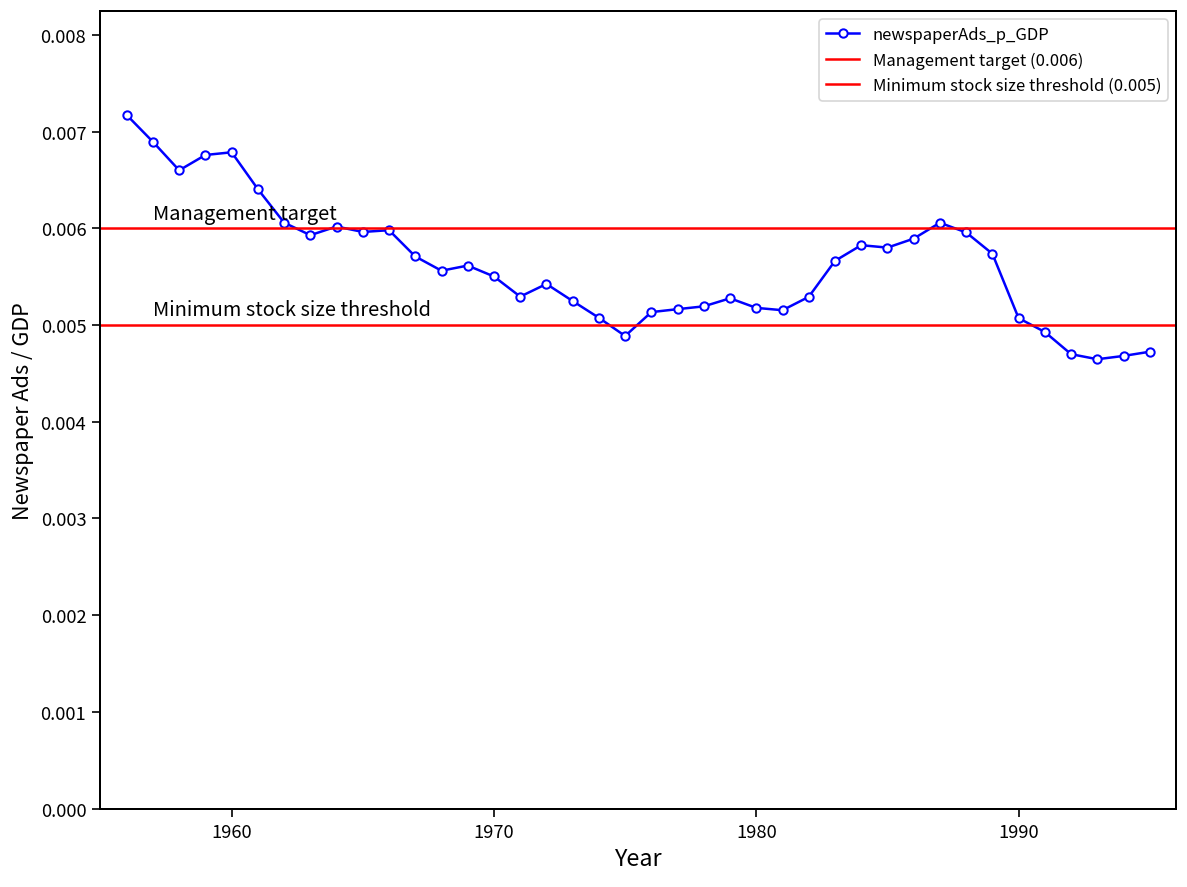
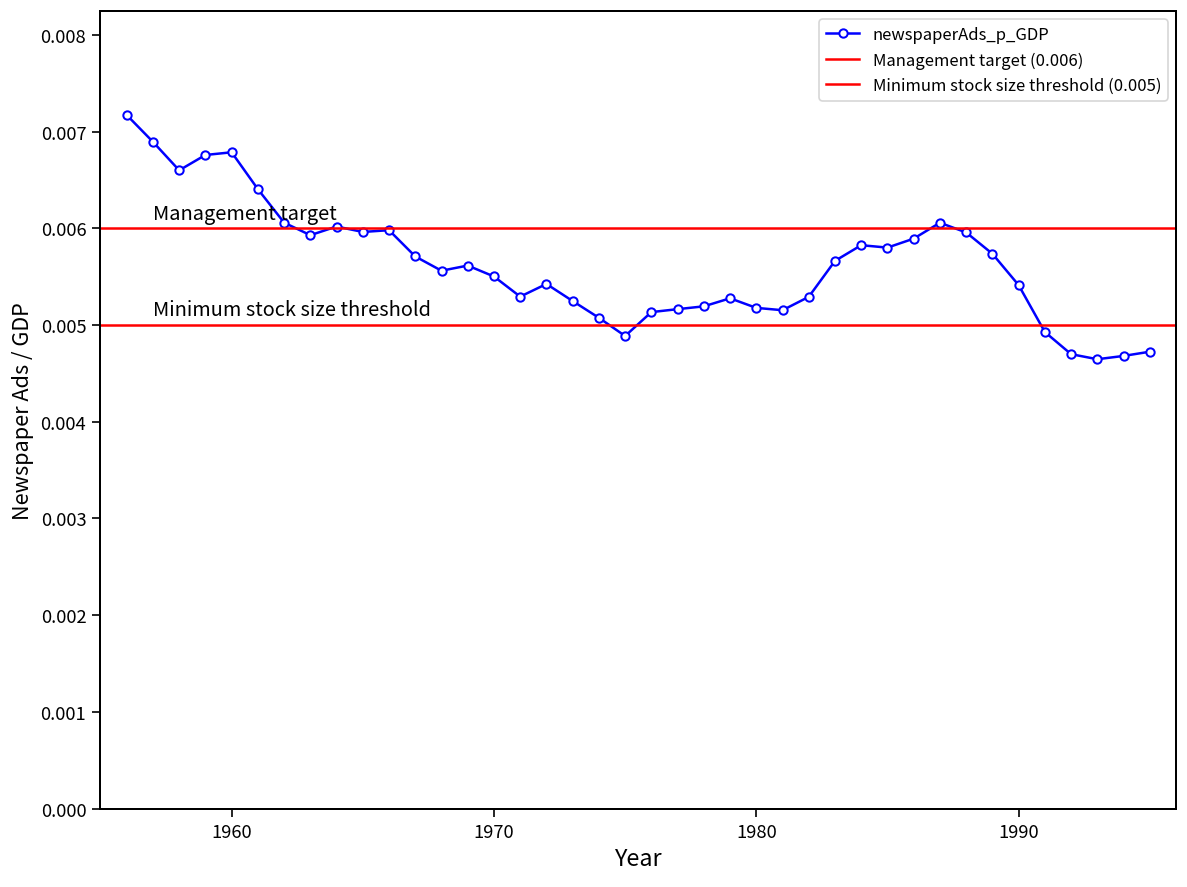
  {
    "1960": 0.0068,
    "1970": 0.0055,
    "1980": 0.0052,
-   "1990": 0.0051
+   "1990": 0.0054
  }
